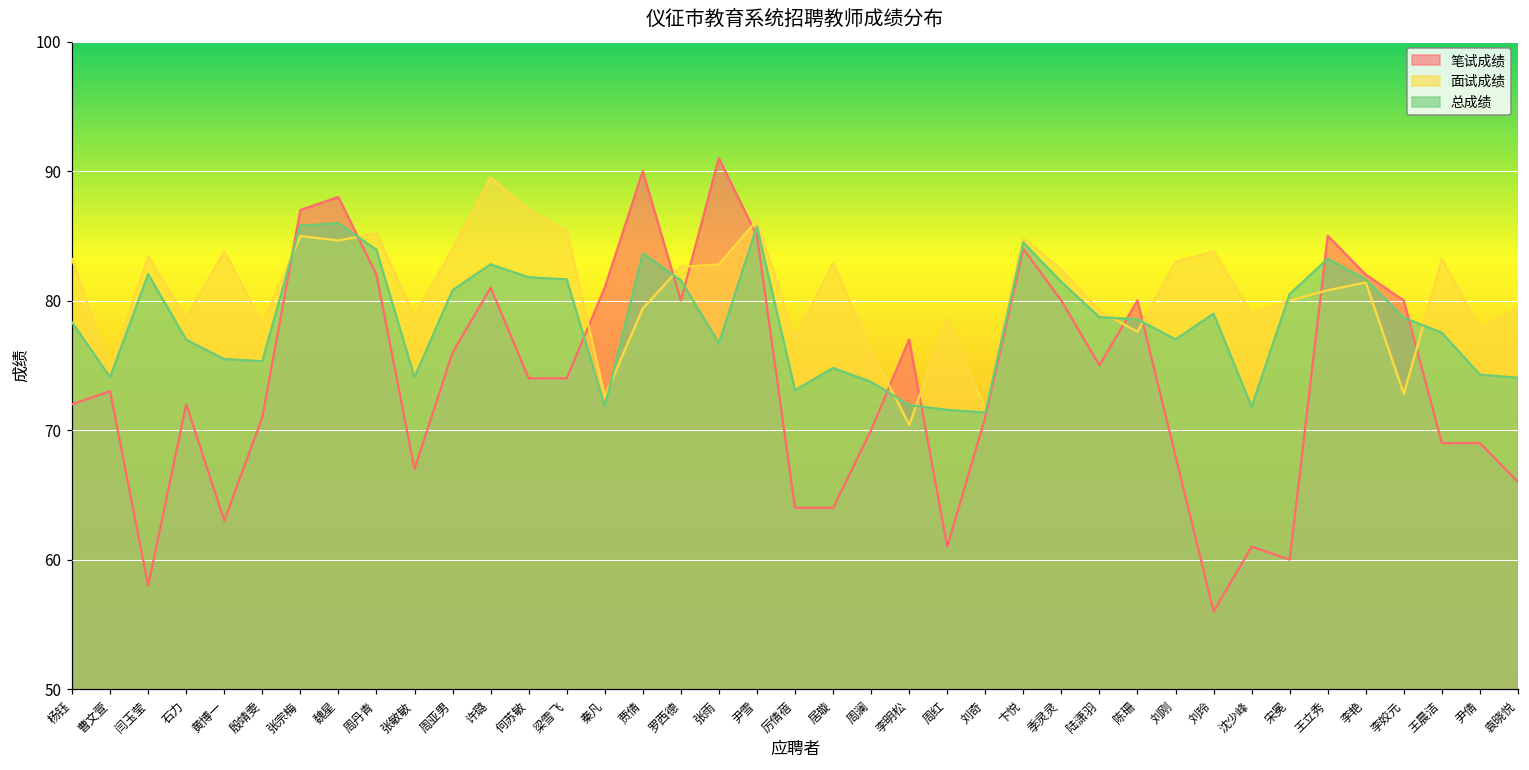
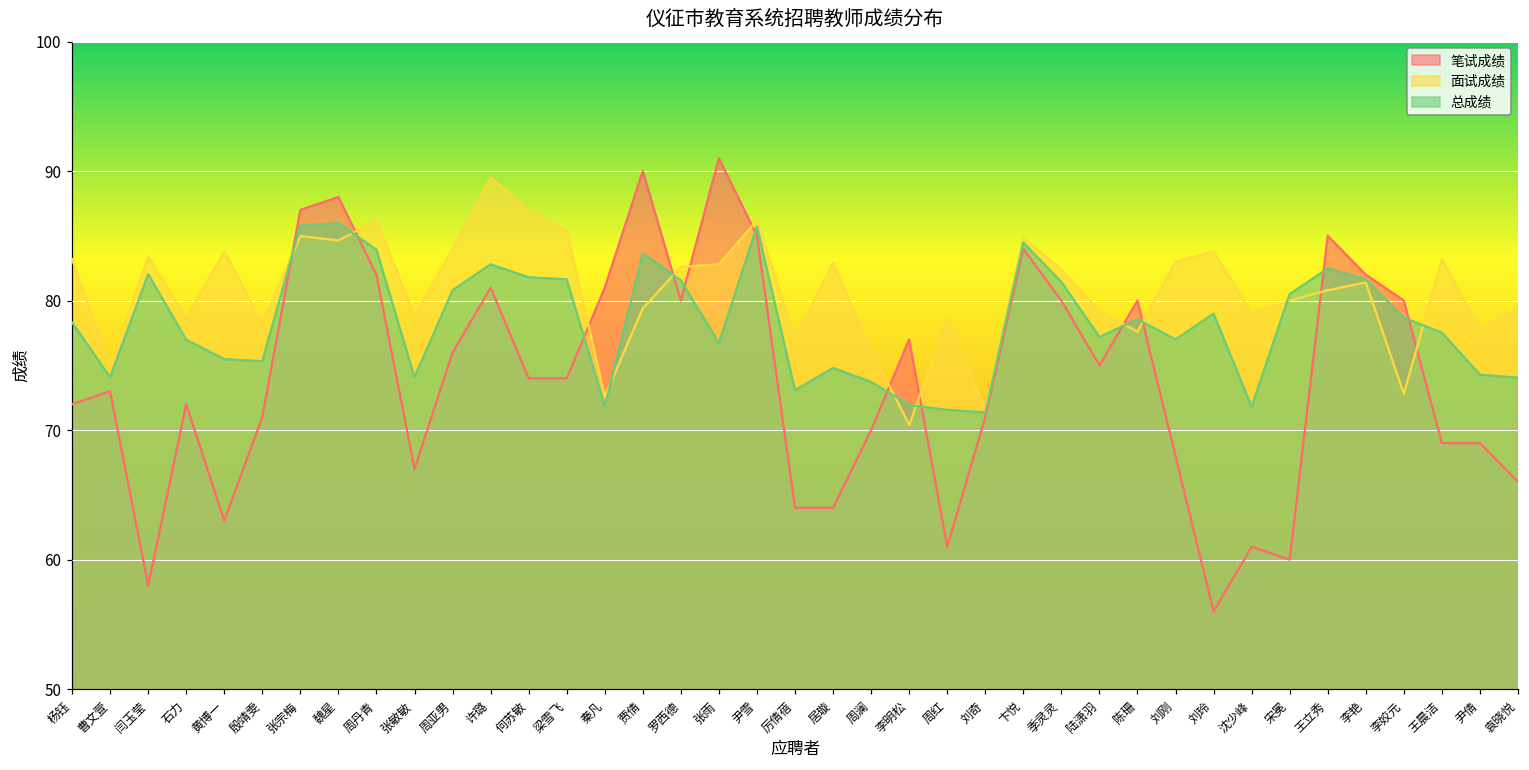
  {
    "笔试成绩": {
      "杨钰": 72.0,
      "曹文萱": 73.0,
      "闫玉莹": 58.0,
      "石力": 72.0,
      "黄博一": 63.0,
      "殷靖雯": 71.0,
      "张宗梅": 87.0,
      "魏星": 88.0,
      "周丹青": 82.0,
      "张敏敏": 67.0,
      "周亚男": 76.0,
      "许璐": 81.0,
      "何苏敏": 74.0,
      "梁雪飞": 74.0,
      "秦凡": 81.0,
      "贾倩": 90.0,
      "罗西德": 80.0,
      "张雨": 91.0,
      "尹雪": 85.0,
      "厉倩蓓": 64.0,
      "居璇": 64.0,
      "周澜": 70.0,
      "李明松": 77.0,
      "周红": 61.0,
      "刘奇": 71.0,
      "卞悦": 84.0,
      "季灵灵": 80.0,
      "陆潇羽": 75.0,
      "陈珊": 80.0,
      "刘刚": 68.0,
      "刘玲": 56.0,
      "沈少峰": 61.0,
      "宋冕": 60.0,
      "王立秀": 85.0,
      "李艳": 82.0,
      "李姣元": 80.0,
      "王晨洁": 69.0,
      "尹倩": 69.0,
      "袁晓悦": 66.0
    },
    "面试成绩": {
      "杨钰": 83.2,
      "曹文萱": 74.8,
      "闫玉莹": 83.4,
      "石力": 78.6,
      "黄博一": 83.8,
      "殷靖雯": 78.2,
      "张宗梅": 85.0,
      "魏星": 84.6,
-     "周丹青": 85.2,
+     "周丹青": 86.2,
      "张敏敏": 78.8,
      "周亚男": 84.0,
      "许璐": 89.5,
      "何苏敏": 87.0,
      "梁雪飞": 85.4,
      "秦凡": 72.6,
      "贾倩": 79.4,
      "罗西德": 82.6,
      "张雨": 82.8,
      "尹雪": 86.2,
      "厉倩蓓": 77.0,
      "居璇": 82.9,
      "周澜": 76.2,
      "李明松": 70.4,
      "周红": 78.6,
      "刘奇": 71.6,
      "卞悦": 84.8,
      "季灵灵": 82.4,
      "陆潇羽": 79.2,
      "陈珊": 77.6,
      "刘刚": 83.0,
      "刘玲": 83.8,
      "沈少峰": 79.0,
      "宋冕": 80.0,
      "王立秀": 80.8,
      "李艳": 81.4,
      "李姣元": 72.8,
      "王晨洁": 83.2,
      "尹倩": 77.8,
      "袁晓悦": 79.4
    },
    "总成绩": {
      "杨钰": 78.3,
      "曹文萱": 74.1,
      "闫玉莹": 82.0,
      "石力": 77.0,
      "黄博一": 75.5,
      "殷靖雯": 75.3,
      "张宗梅": 85.8,
      "魏星": 86.0,
      "周丹青": 83.9,
      "张敏敏": 74.1,
      "周亚男": 80.8,
      "许璐": 82.8,
      "何苏敏": 81.8,
      "梁雪飞": 81.6,
      "秦凡": 71.8,
      "贾倩": 83.6,
      "罗西德": 81.6,
      "张雨": 76.7,
      "尹雪": 85.7,
      "厉倩蓓": 73.1,
      "居璇": 74.8,
      "周澜": 73.7,
      "李明松": 71.9,
      "周红": 71.6,
      "刘奇": 71.4,
      "卞悦": 84.5,
      "季灵灵": 81.4,
-     "陆潇羽": 78.7,
+     "陆潇羽": 77.2,
      "陈珊": 78.6,
      "刘刚": 77.0,
      "刘玲": 79.0,
      "沈少峰": 71.8,
      "宋冕": 80.5,
-     "王立秀": 83.2,
+     "王立秀": 82.5,
      "李艳": 81.6,
      "李姣元": 78.7,
      "王晨洁": 77.5,
      "尹倩": 74.3,
      "袁晓悦": 74.0
    }
  }
